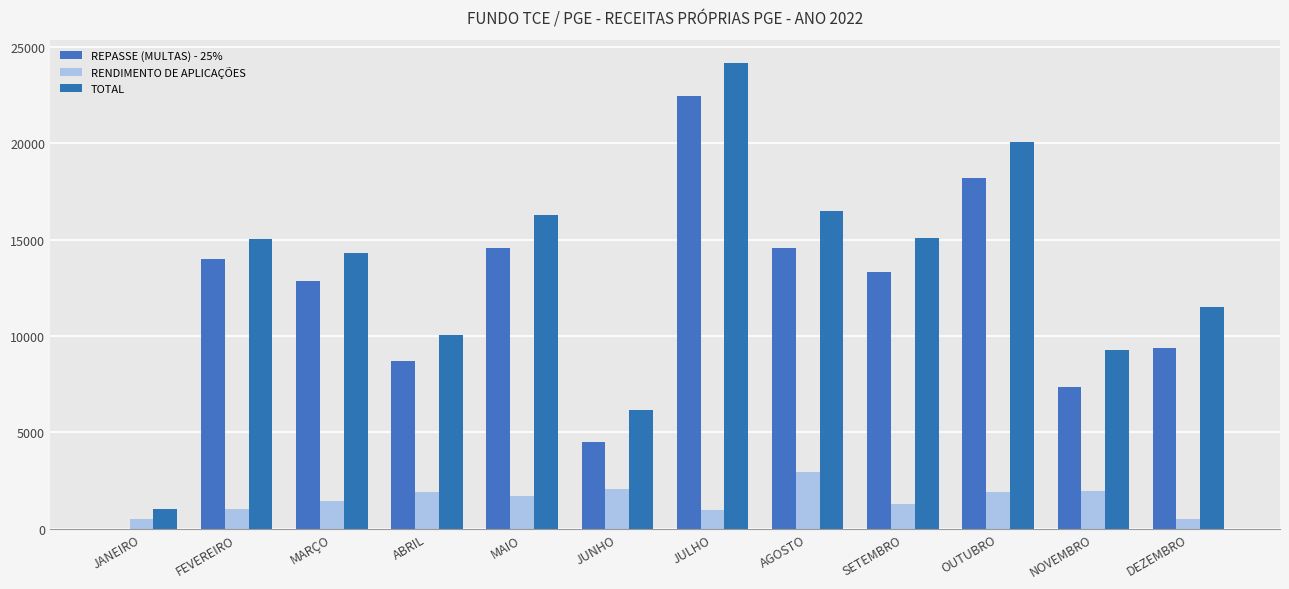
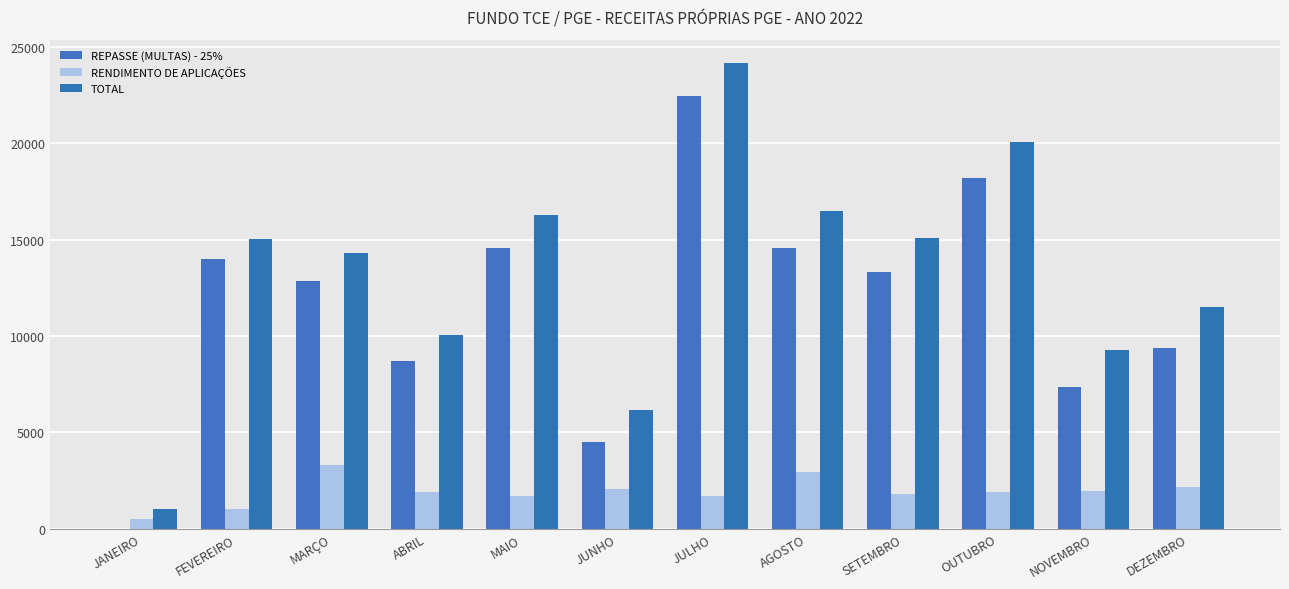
  {
    "RENDIMENTO DE APLICAÇÕES": {
      "JANEIRO": 500,
      "FEVEREIRO": 1000,
-     "MARÇO": 1400,
+     "MARÇO": 3300,
      "ABRIL": 1900,
      "MAIO": 1700,
      "JUNHO": 2100,
-     "JULHO": 1000,
+     "JULHO": 1700,
      "AGOSTO": 2900,
-     "SETEMBRO": 1300,
+     "SETEMBRO": 1800,
      "OUTUBRO": 1900,
      "NOVEMBRO": 1900,
-     "DEZEMBRO": 500
+     "DEZEMBRO": 2100
    }
  }
